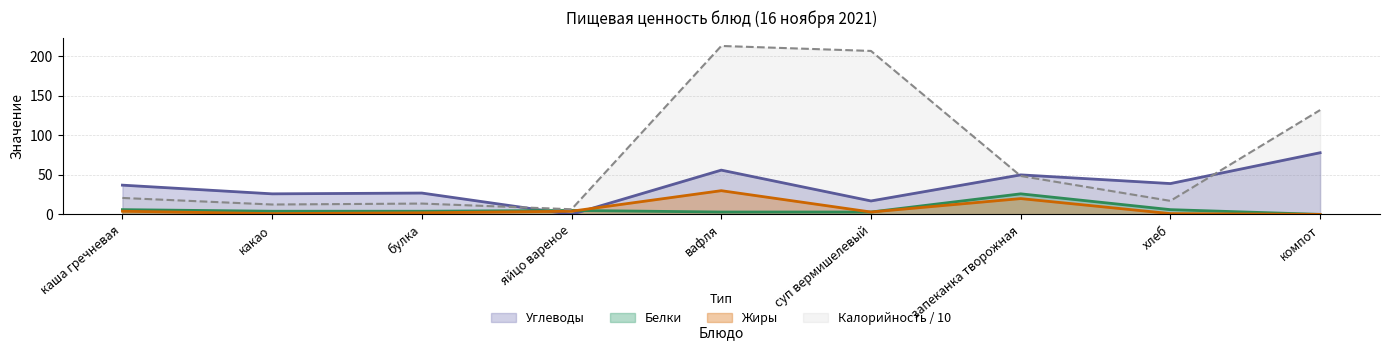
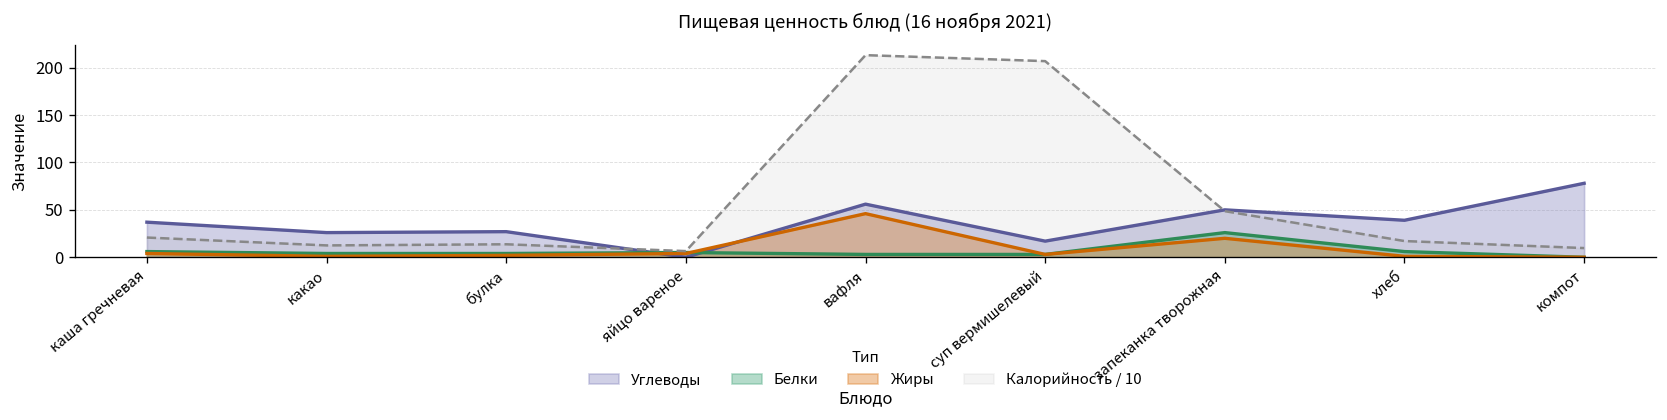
  {
    "Углеводы": {
      "каша гречневая": 40,
      "какао": 30,
      "булка": 30,
      "яйцо вареное": 0,
      "вафля": 60,
      "суп вермишелевый": 20,
      "хлеб": 40,
      "компот": 80
    },
    "Белки": {
      "вафля": 0,
      "запеканка творожная": 30,
      "хлеб": 10
    },
    "Жиры": {
-     "вафля": 30,
+     "вафля": 50,
      "запеканка творожная": 20,
      "хлеб": 0
    },
    "Калорийность / 10": {
      "каша гречневая": 20,
      "какао": 10,
      "булка": 10,
      "вафля": 210,
      "суп вермишелевый": 210,
      "хлеб": 20,
-     "компот": 130
+     "компот": 10
    }
  }
